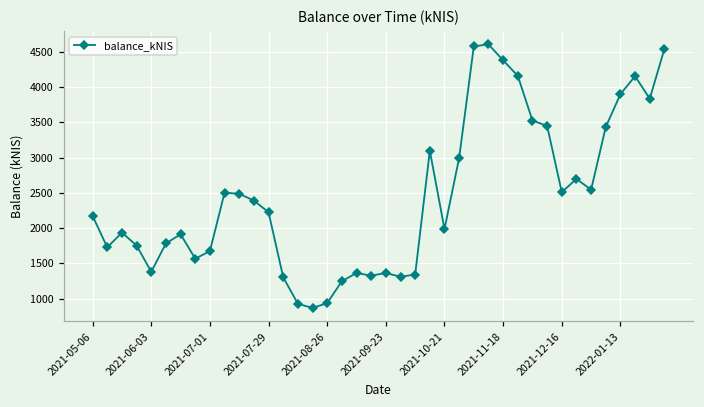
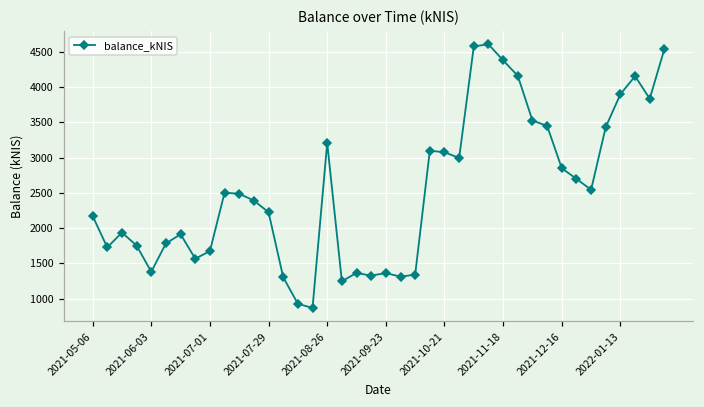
  {
    "2021-05-06": 2200,
    "2021-06-03": 1400,
    "2021-07-01": 1700,
    "2021-07-29": 2200,
-   "2021-08-26": 900,
+   "2021-08-26": 3200,
    "2021-09-23": 1400,
-   "2021-10-21": 2000,
+   "2021-10-21": 3100,
    "2021-11-18": 4400,
-   "2021-12-16": 2500,
+   "2021-12-16": 2800,
    "2022-01-13": 3900
  }
